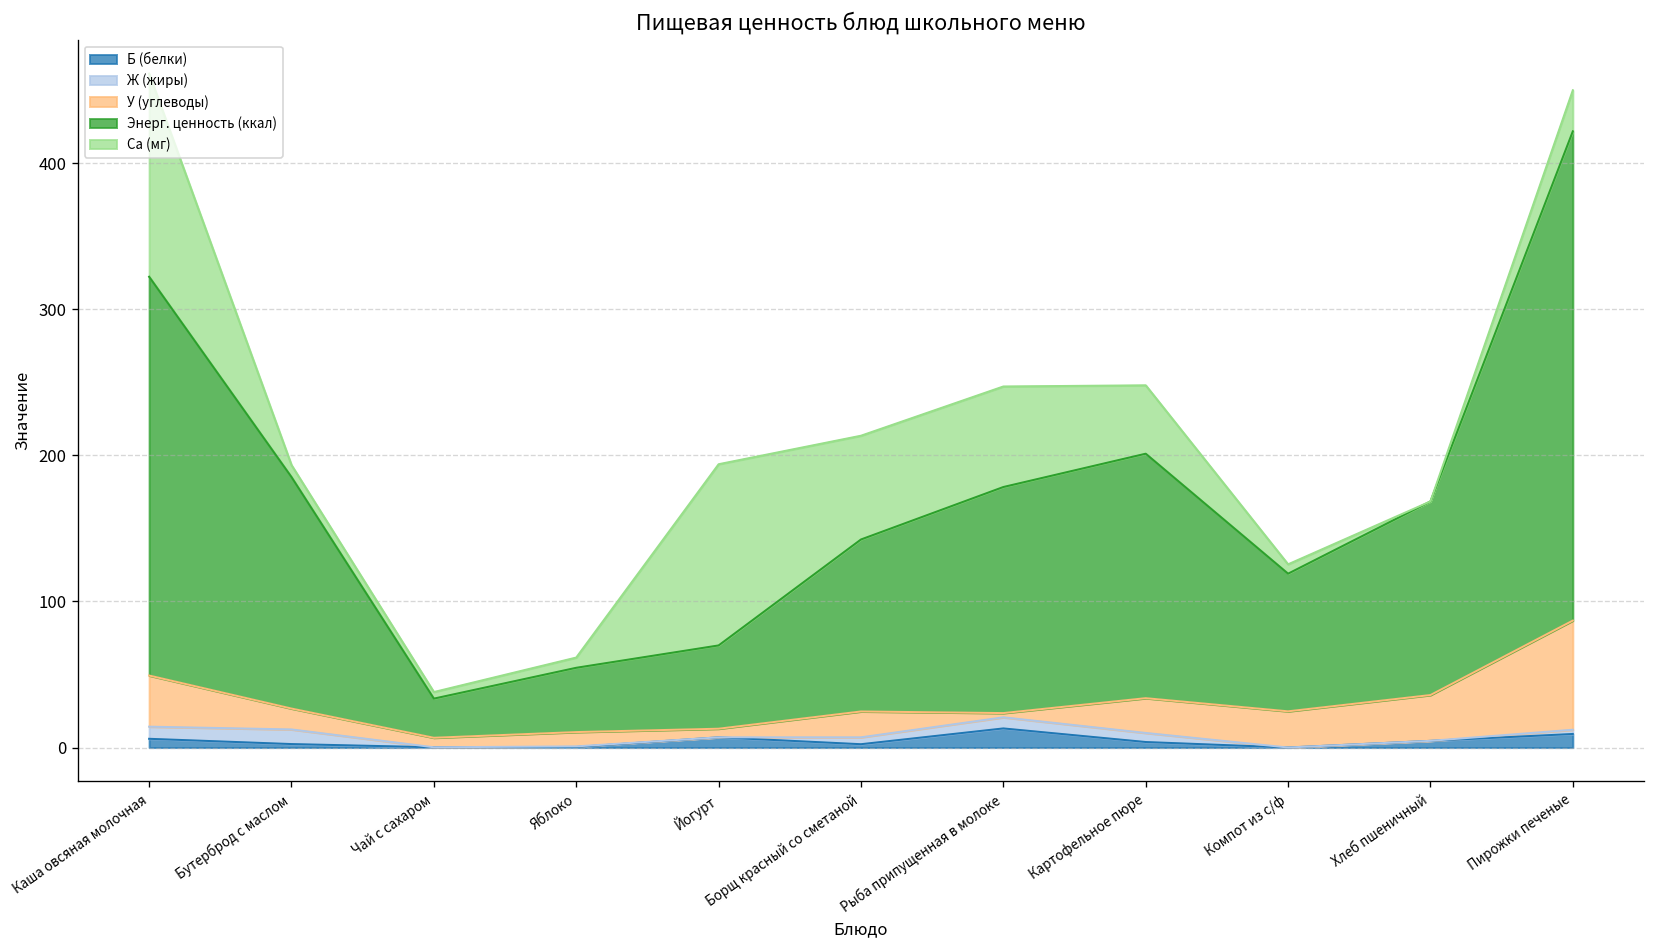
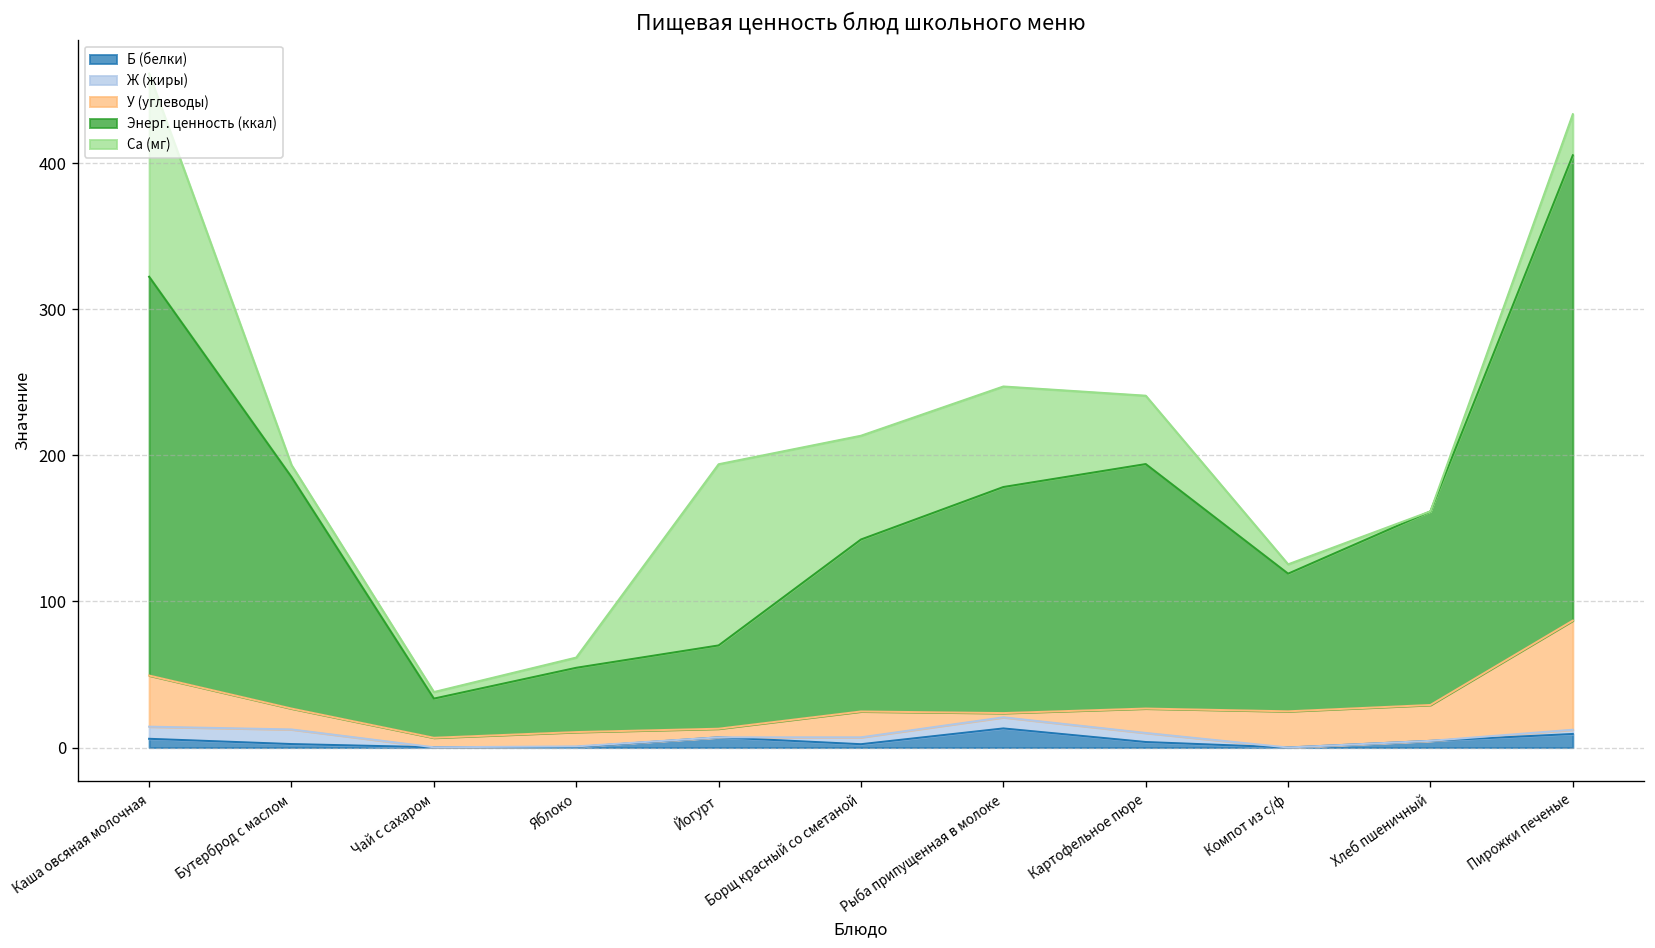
  {
    "Б (белки)": {
      "Каша овсяная молочная": 6,
      "Бутерброд с маслом": 2,
      "Борщ красный со сметаной": 2,
      "Рыба припущенная в молоке": 13,
      "Картофельное пюре": 4,
      "Пирожки печеные": 9
    },
    "Ж (жиры)": {
      "Каша овсяная молочная": 8,
      "Бутерброд с маслом": 10,
      "Борщ красный со сметаной": 5,
      "Рыба припущенная в молоке": 8,
      "Картофельное пюре": 6,
      "Пирожки печеные": 3
    },
    "У (углеводы)": {
      "Каша овсяная молочная": 35,
      "Бутерброд с маслом": 14,
      "Чай с сахаром": 7,
      "Яблоко": 10,
      "Йогурт": 6,
      "Борщ красный со сметаной": 18,
      "Рыба припущенная в молоке": 3,
-     "Картофельное пюре": 24,
+     "Картофельное пюре": 17,
      "Компот из с/ф": 25,
-     "Хлеб пшеничный": 31,
+     "Хлеб пшеничный": 25,
      "Пирожки печеные": 75
    },
    "Энерг. ценность (ккал)": {
      "Каша овсяная молочная": 273,
      "Бутерброд с маслом": 158,
      "Чай с сахаром": 27,
      "Яблоко": 44,
      "Йогурт": 57,
      "Борщ красный со сметаной": 118,
      "Рыба припущенная в молоке": 155,
      "Картофельное пюре": 167,
      "Компот из с/ф": 94,
-     "Пирожки печеные": 335
+     "Пирожки печеные": 318
    },
    "Са (мг)": {
      "Бутерброд с маслом": 8,
      "Чай с сахаром": 5,
      "Яблоко": 7,
      "Йогурт": 124,
      "Борщ красный со сметаной": 71,
      "Рыба припущенная в молоке": 69,
      "Картофельное пюре": 47,
      "Компот из с/ф": 6,
      "Пирожки печеные": 28
    }
  }
